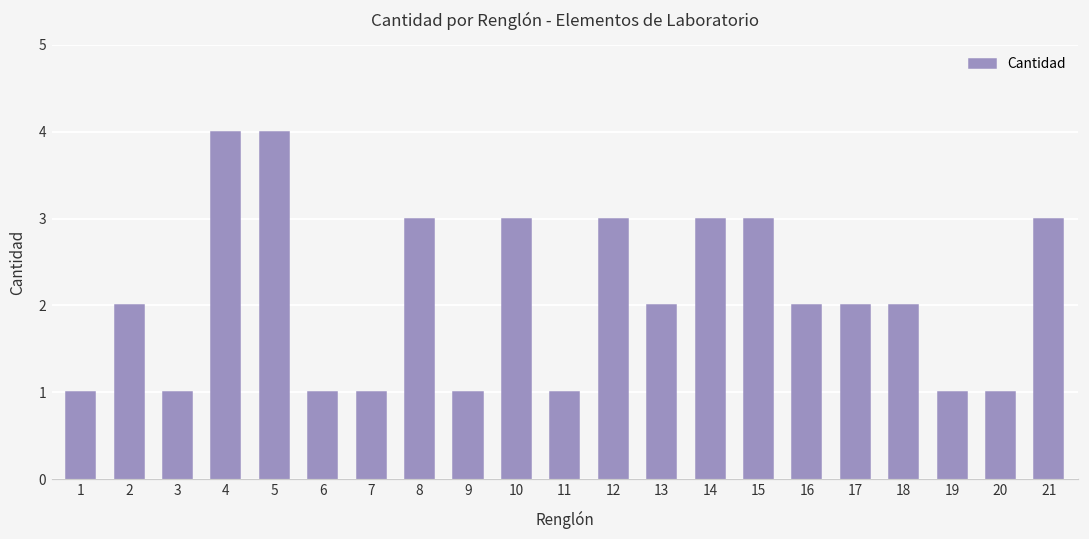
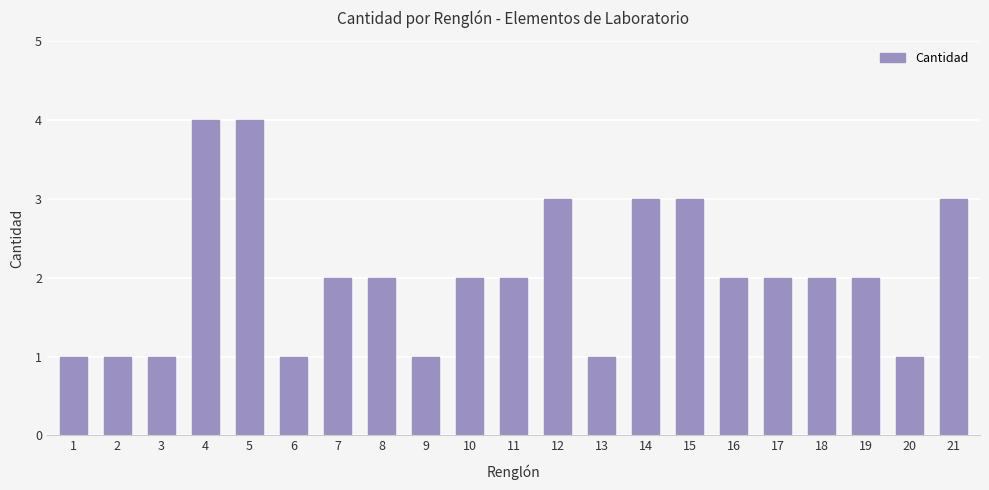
  {
    "1": 1,
-   "2": 2,
+   "2": 1,
    "3": 1,
    "4": 4,
    "5": 4,
    "6": 1,
-   "7": 1,
-   "8": 3,
+   "7": 2,
+   "8": 2,
    "9": 1,
-   "10": 3,
-   "11": 1,
+   "10": 2,
+   "11": 2,
    "12": 3,
-   "13": 2,
+   "13": 1,
    "14": 3,
    "15": 3,
    "16": 2,
    "17": 2,
    "18": 2,
-   "19": 1,
+   "19": 2,
    "20": 1,
    "21": 3
  }
